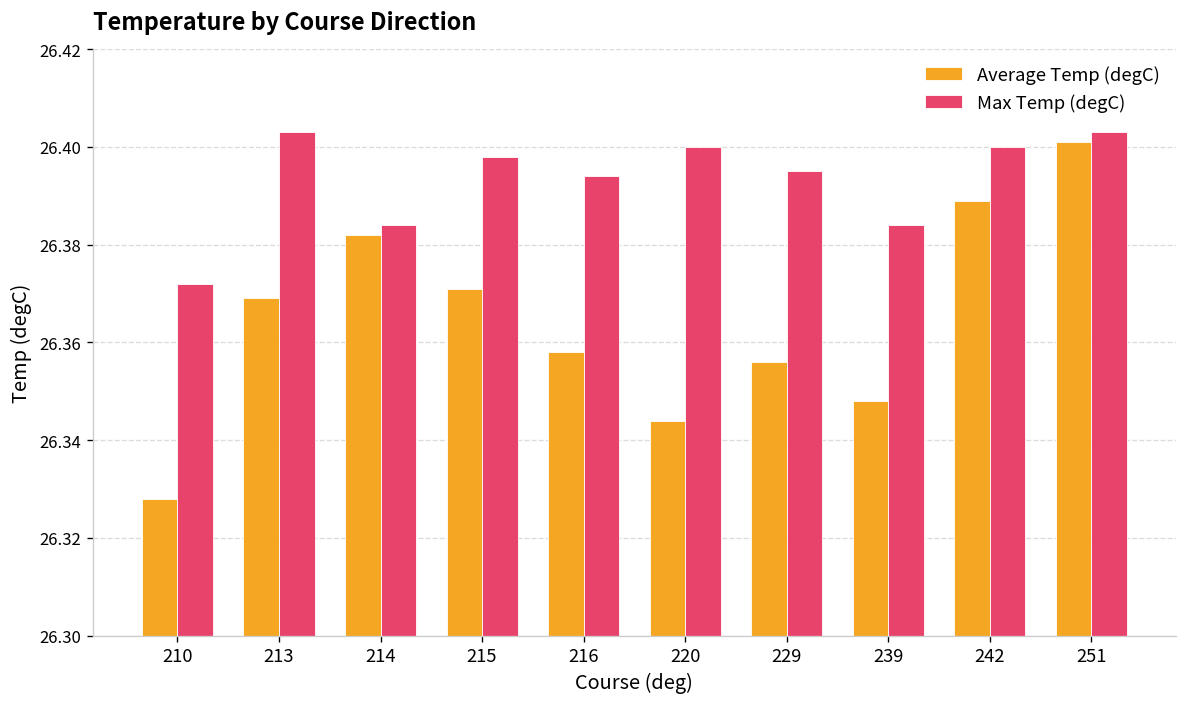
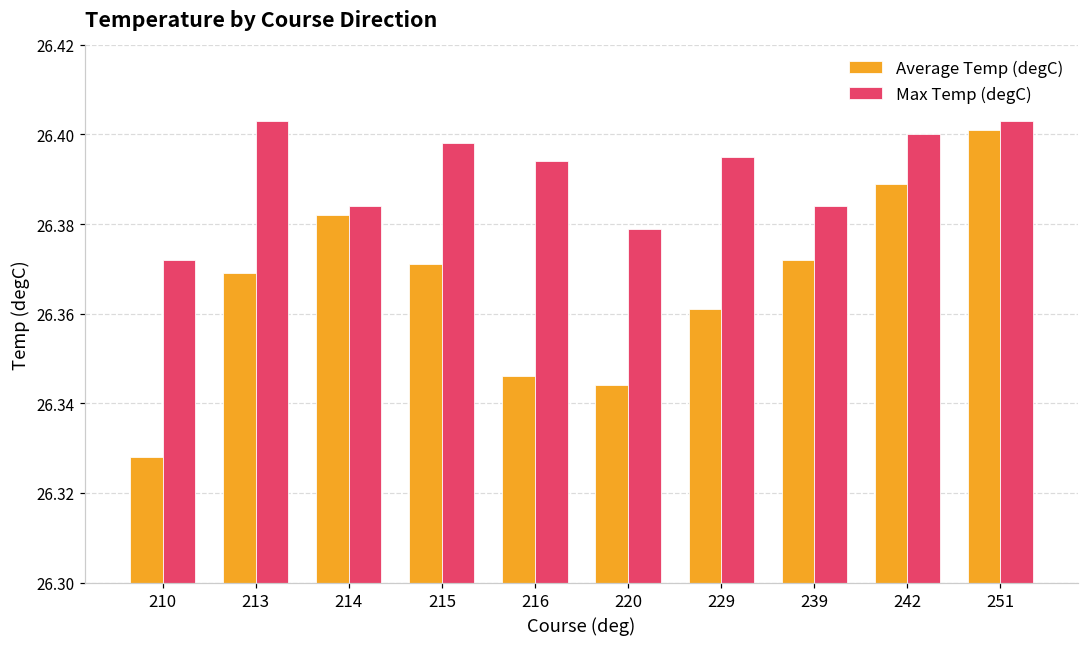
  {
    "Average Temp (degC)": {
      "210": 26.328,
      "213": 26.369,
      "214": 26.382,
      "215": 26.371,
-     "216": 26.358,
+     "216": 26.346,
      "220": 26.344,
-     "229": 26.356,
-     "239": 26.348,
+     "229": 26.361,
+     "239": 26.372,
      "242": 26.389,
      "251": 26.401
    },
    "Max Temp (degC)": {
      "210": 26.372,
      "213": 26.403,
      "214": 26.384,
      "215": 26.398,
      "216": 26.394,
-     "220": 26.400,
+     "220": 26.379,
      "229": 26.395,
      "239": 26.384,
      "242": 26.400,
      "251": 26.403
    }
  }
